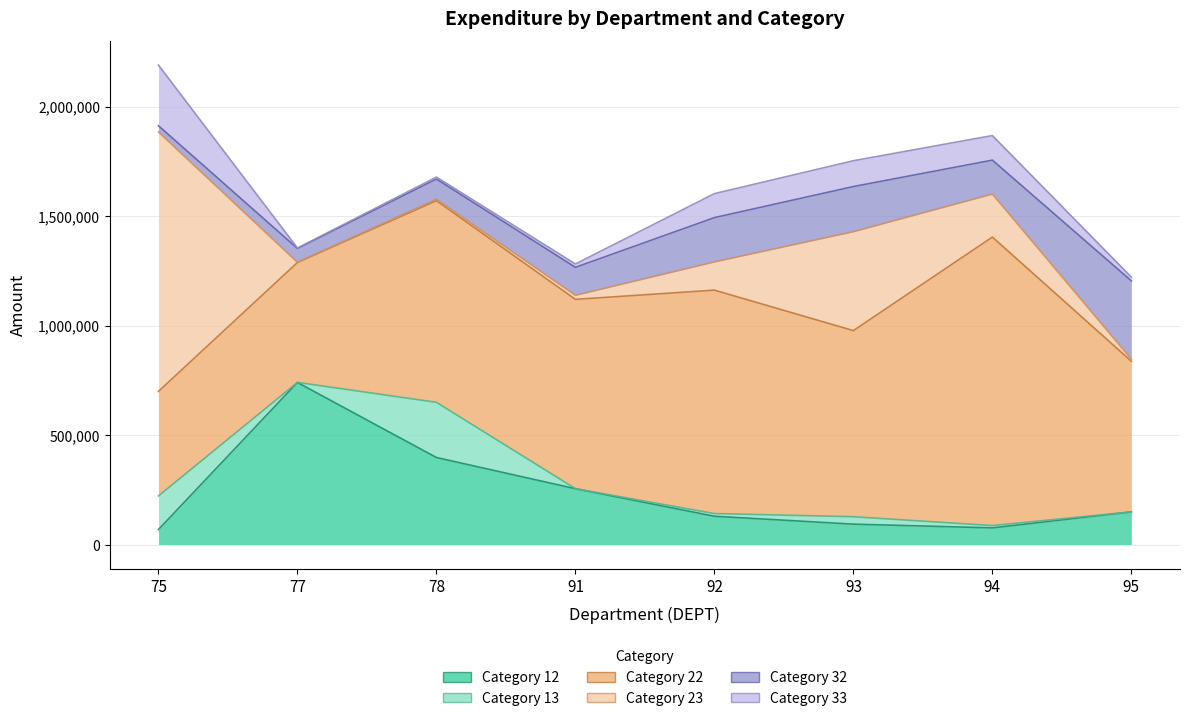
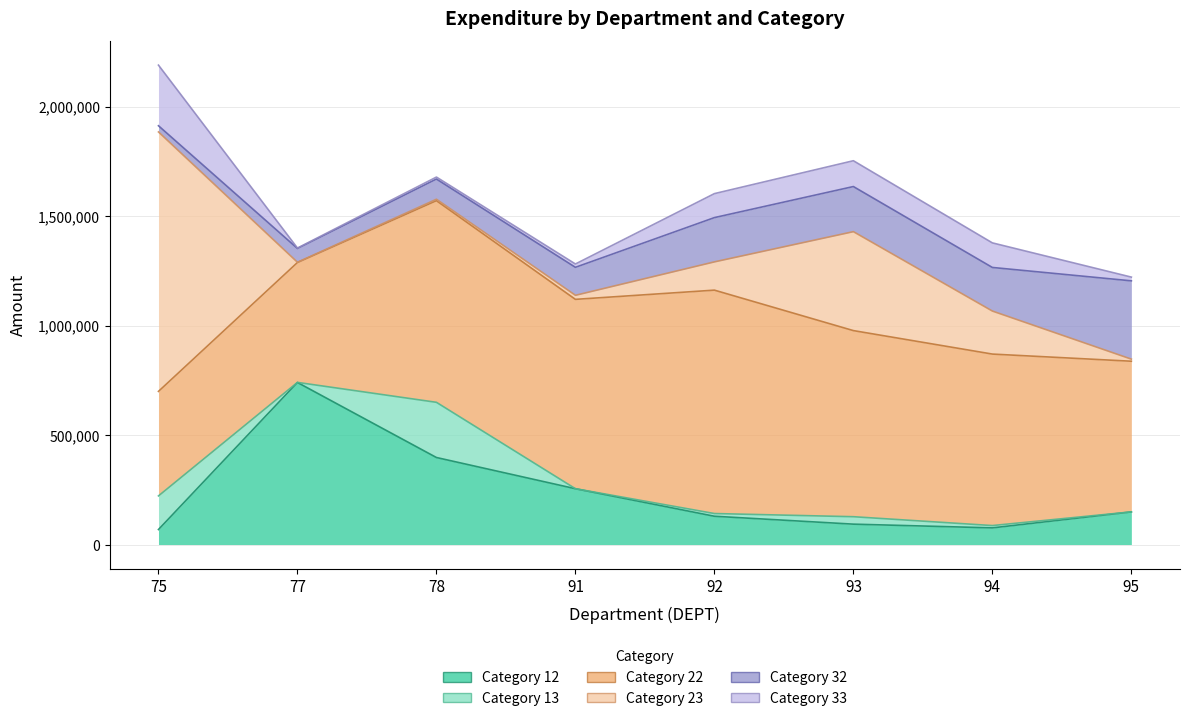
  {
    "Category 12": {
      "75": "70,000",
      "78": "400,000",
      "92": "130,000",
      "93": "90,000"
    },
    "Category 13": {
      "75": "150,000",
      "78": "250,000",
      "92": "10,000",
      "93": "30,000"
    },
    "Category 22": {
      "75": "480,000",
      "91": "870,000",
      "92": "1,020,000",
      "93": "850,000",
-     "94": "1,320,000"
+     "94": "780,000"
    },
    "Category 23": {
      "75": "1,190,000",
      "91": "20,000",
      "92": "130,000",
      "93": "450,000",
      "94": "200,000"
    },
    "Category 32": {
      "75": "30,000",
      "91": "130,000",
      "92": "200,000",
      "93": "210,000",
-     "94": "150,000",
+     "94": "200,000",
      "95": "360,000"
    },
    "Category 33": {
      "75": "280,000",
      "91": "20,000",
      "92": "110,000",
      "93": "120,000",
      "94": "110,000",
      "95": "20,000"
    }
  }
